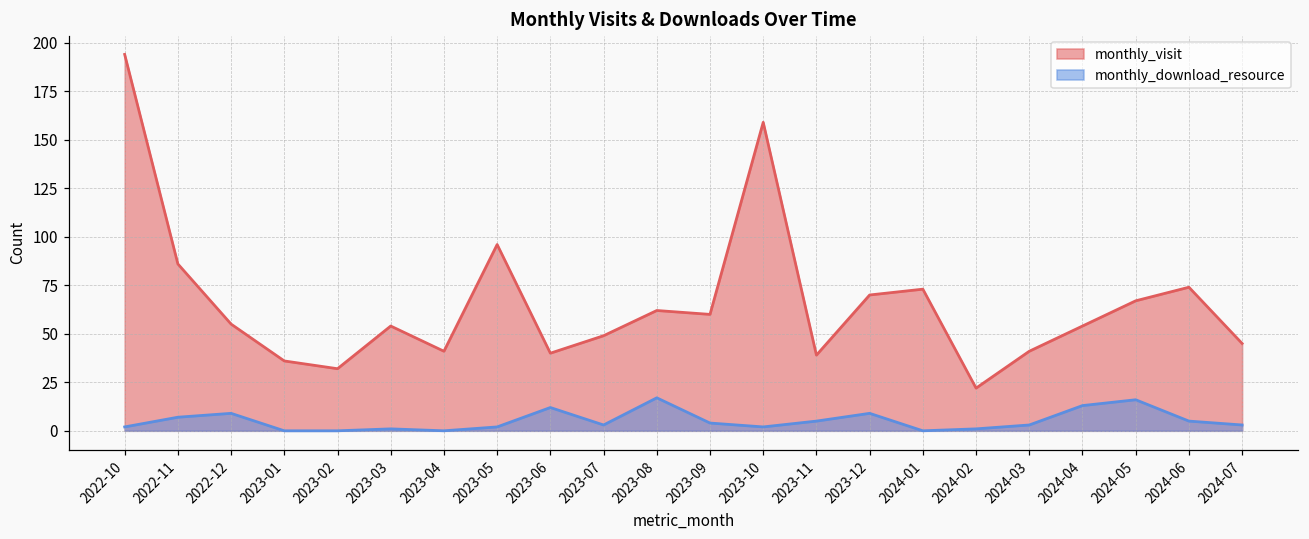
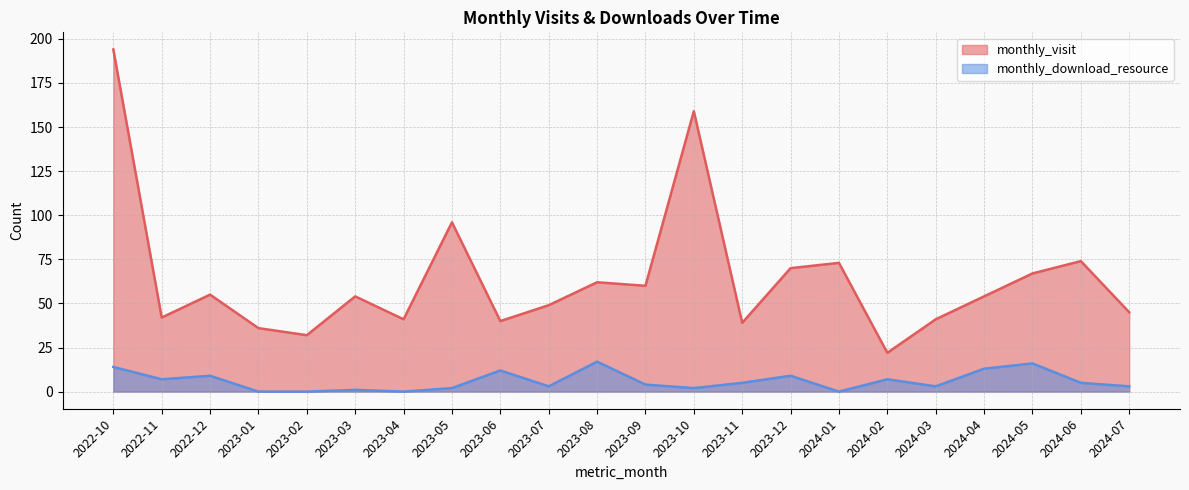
  {
    "monthly_visit": {
      "2022-10": 194,
-     "2022-11": 86,
+     "2022-11": 42,
      "2022-12": 55,
      "2023-01": 36,
      "2023-02": 32,
      "2023-03": 54,
      "2023-04": 41,
      "2023-05": 96,
      "2023-06": 40,
      "2023-07": 49,
      "2023-08": 62,
      "2023-09": 60,
      "2023-10": 159,
      "2023-11": 39,
      "2023-12": 70,
      "2024-01": 73,
      "2024-02": 22,
      "2024-03": 41,
      "2024-04": 54,
      "2024-05": 67,
      "2024-06": 74,
      "2024-07": 45
    },
    "monthly_download_resource": {
-     "2022-10": 2,
+     "2022-10": 14,
      "2022-11": 7,
      "2022-12": 9,
      "2023-01": 0,
      "2023-02": 0,
      "2023-03": 1,
      "2023-04": 0,
      "2023-05": 2,
      "2023-06": 12,
      "2023-07": 3,
      "2023-08": 17,
      "2023-09": 4,
      "2023-10": 2,
      "2023-11": 5,
      "2023-12": 9,
      "2024-01": 0,
-     "2024-02": 1,
+     "2024-02": 7,
      "2024-03": 3,
      "2024-04": 13,
      "2024-05": 16,
      "2024-06": 5,
      "2024-07": 3
    }
  }
